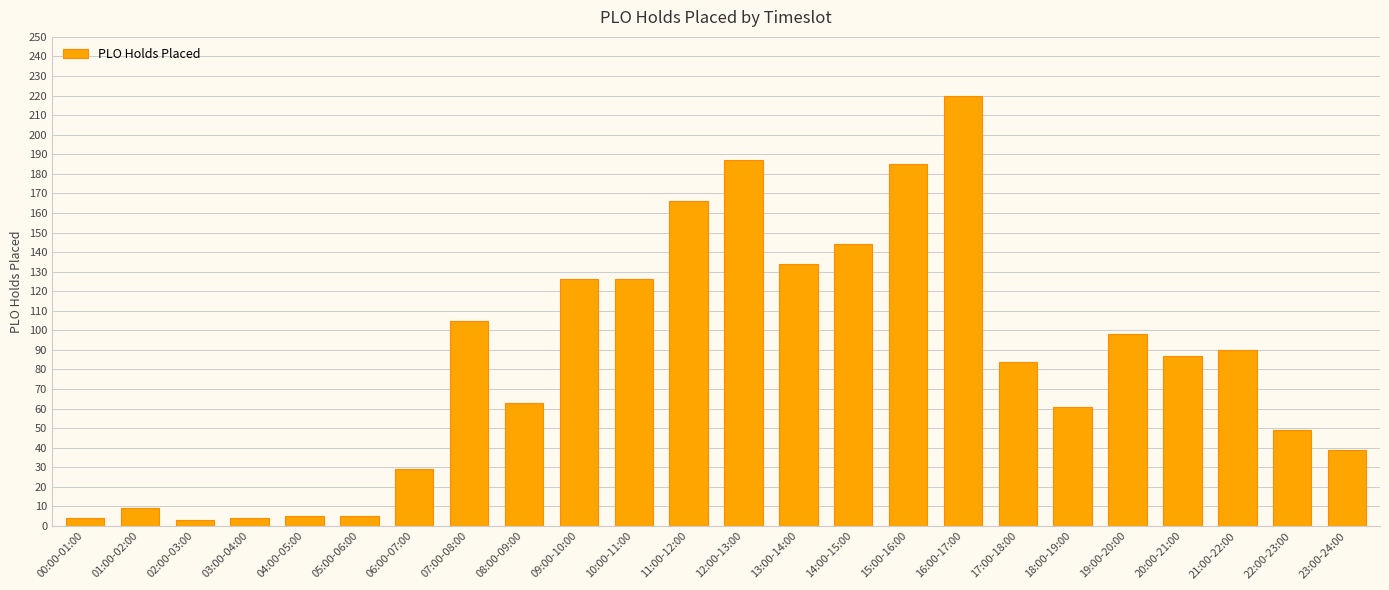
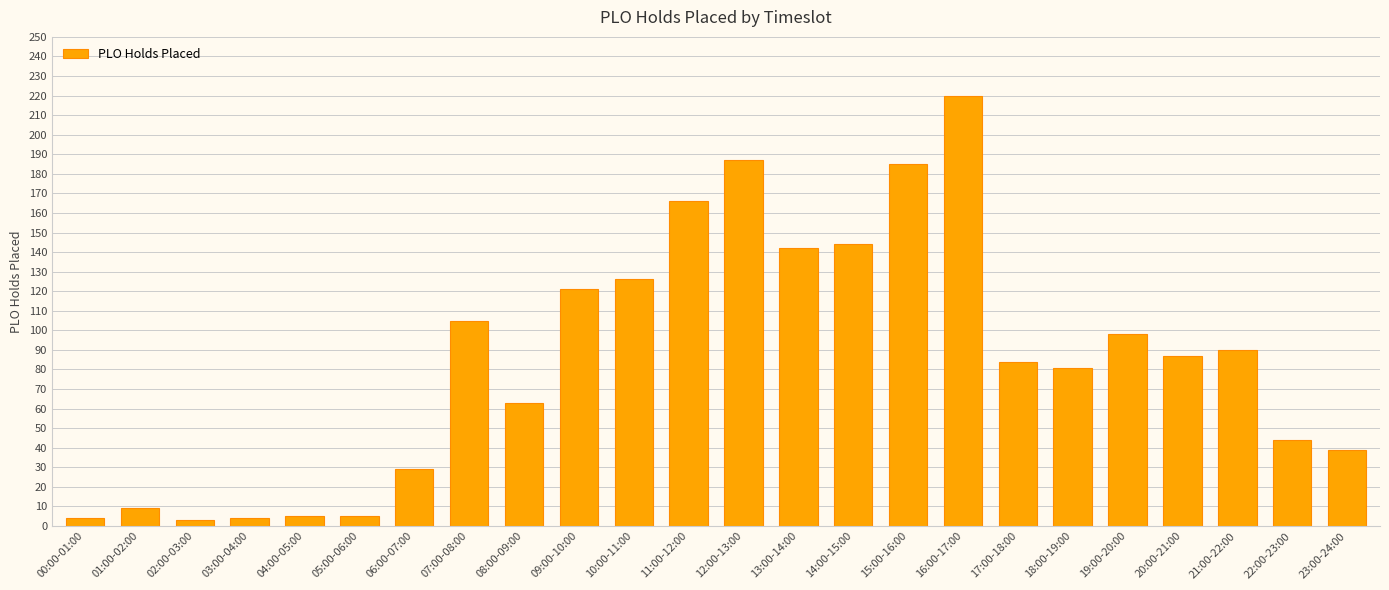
  {
    "00:00-01:00": 4,
    "01:00-02:00": 9,
    "02:00-03:00": 3,
    "03:00-04:00": 4,
    "04:00-05:00": 5,
    "05:00-06:00": 5,
    "06:00-07:00": 29,
    "07:00-08:00": 105,
    "08:00-09:00": 63,
-   "09:00-10:00": 126,
+   "09:00-10:00": 121,
    "10:00-11:00": 126,
    "11:00-12:00": 166,
    "12:00-13:00": 187,
-   "13:00-14:00": 134,
+   "13:00-14:00": 142,
    "14:00-15:00": 144,
    "15:00-16:00": 185,
    "16:00-17:00": 220,
    "17:00-18:00": 84,
-   "18:00-19:00": 61,
+   "18:00-19:00": 81,
    "19:00-20:00": 98,
    "20:00-21:00": 87,
    "21:00-22:00": 90,
-   "22:00-23:00": 49,
+   "22:00-23:00": 44,
    "23:00-24:00": 39
  }
